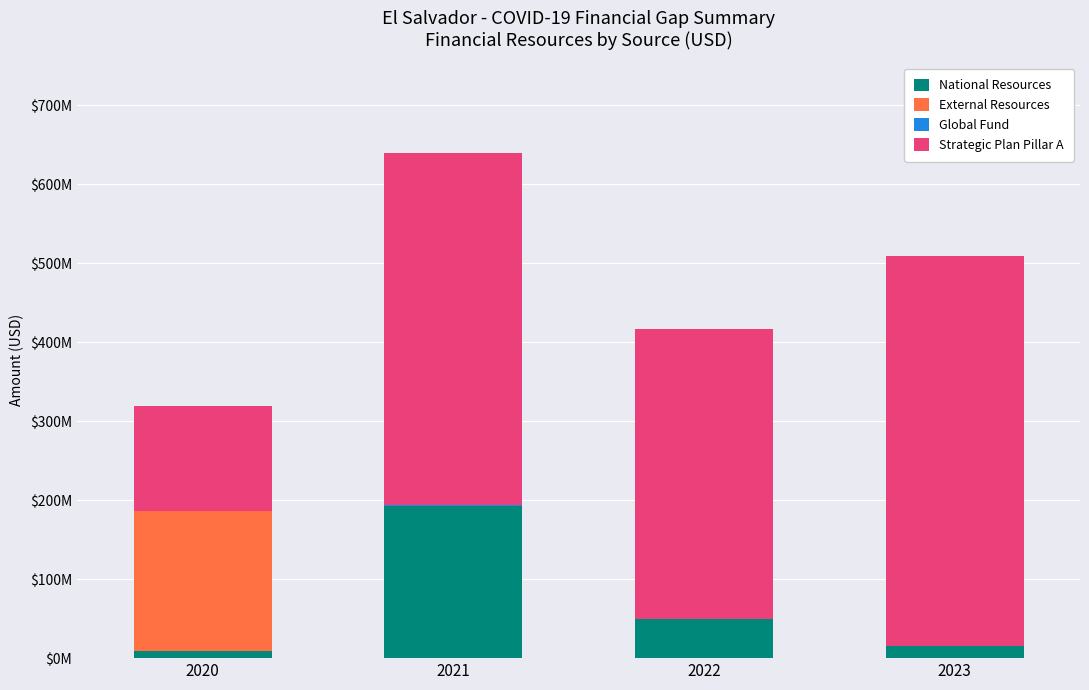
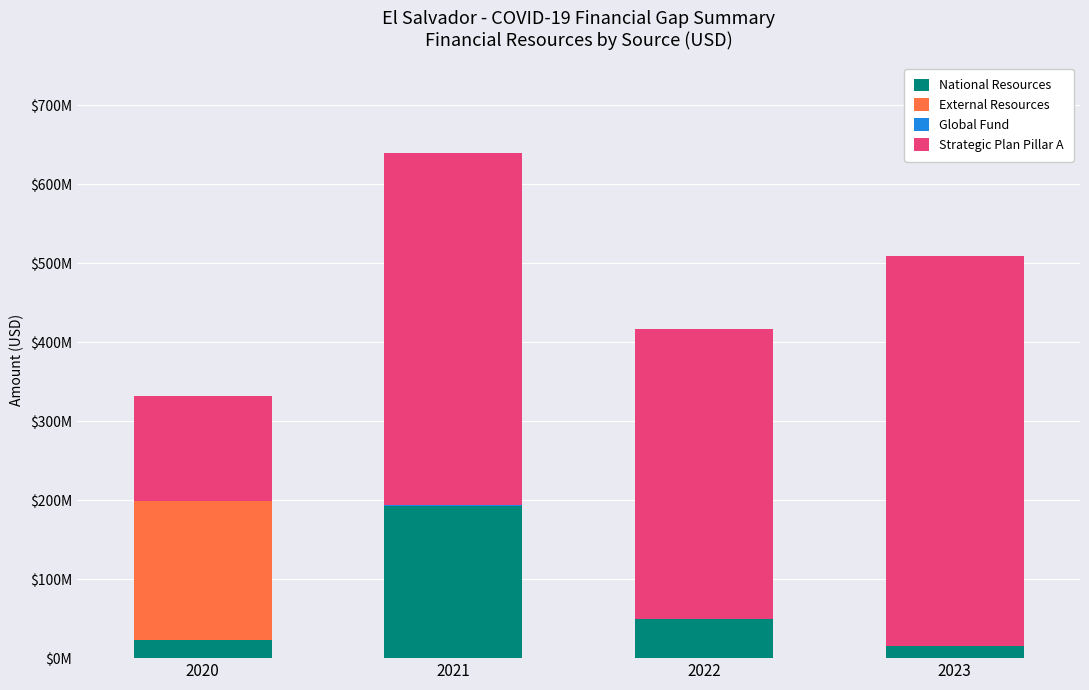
  {
    "National Resources": {
-     "2020": "$10000000",
+     "2020": "$20000000",
      "2021": "$190000000",
      "2022": "$50000000",
      "2023": "$20000000"
    },
    "Global Fund": {
      "2020": "$180000000",
      "2021": "$0",
      "2022": "$0",
      "2023": "$0"
    },
    "Strategic Plan Pillar A": {
      "2020": "$130000000",
      "2021": "$450000000",
      "2022": "$370000000",
      "2023": "$490000000"
    }
  }
